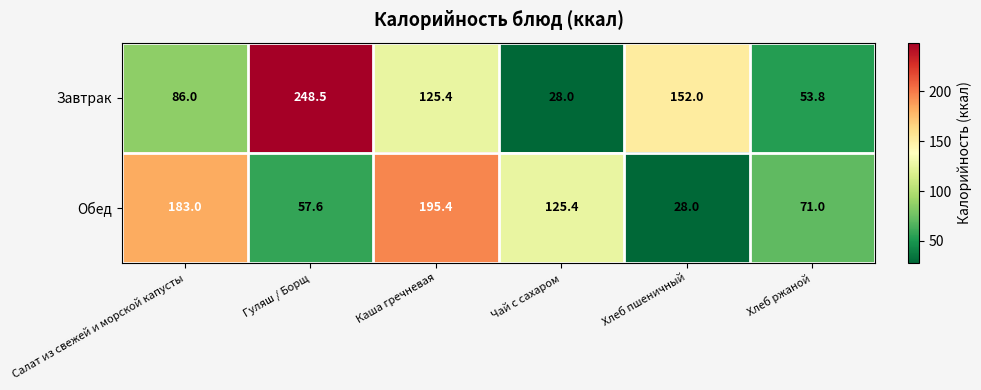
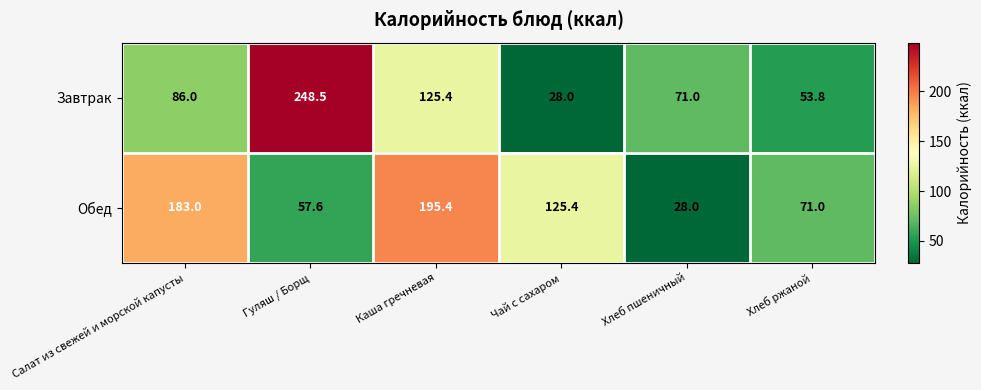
  {
    "Завтрак": {
      "Салат из свежей и морской капусты": 86.0,
      "Гуляш / Борщ": 248.5,
      "Каша гречневая": 125.4,
      "Чай с сахаром": 28.0,
-     "Хлеб пшеничный": 152.0,
+     "Хлеб пшеничный": 71.0,
      "Хлеб ржаной": 53.8
    },
    "Обед": {
      "Салат из свежей и морской капусты": 183.0,
      "Гуляш / Борщ": 57.6,
      "Каша гречневая": 195.4,
      "Чай с сахаром": 125.4,
      "Хлеб пшеничный": 28.0,
      "Хлеб ржаной": 71.0
    }
  }
